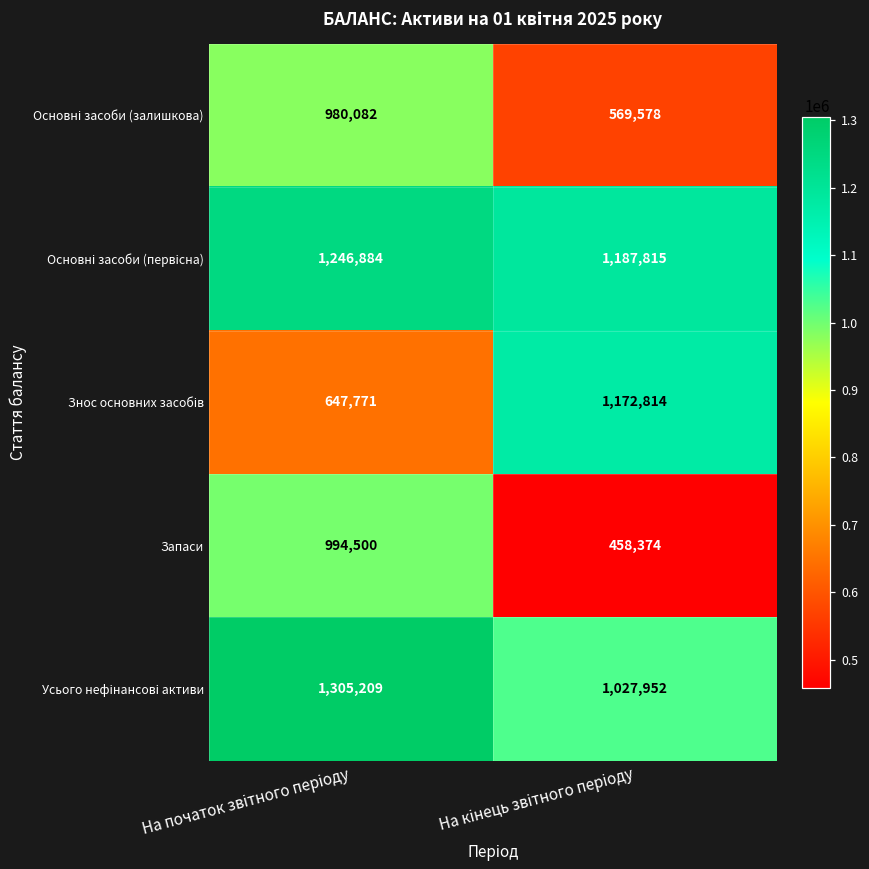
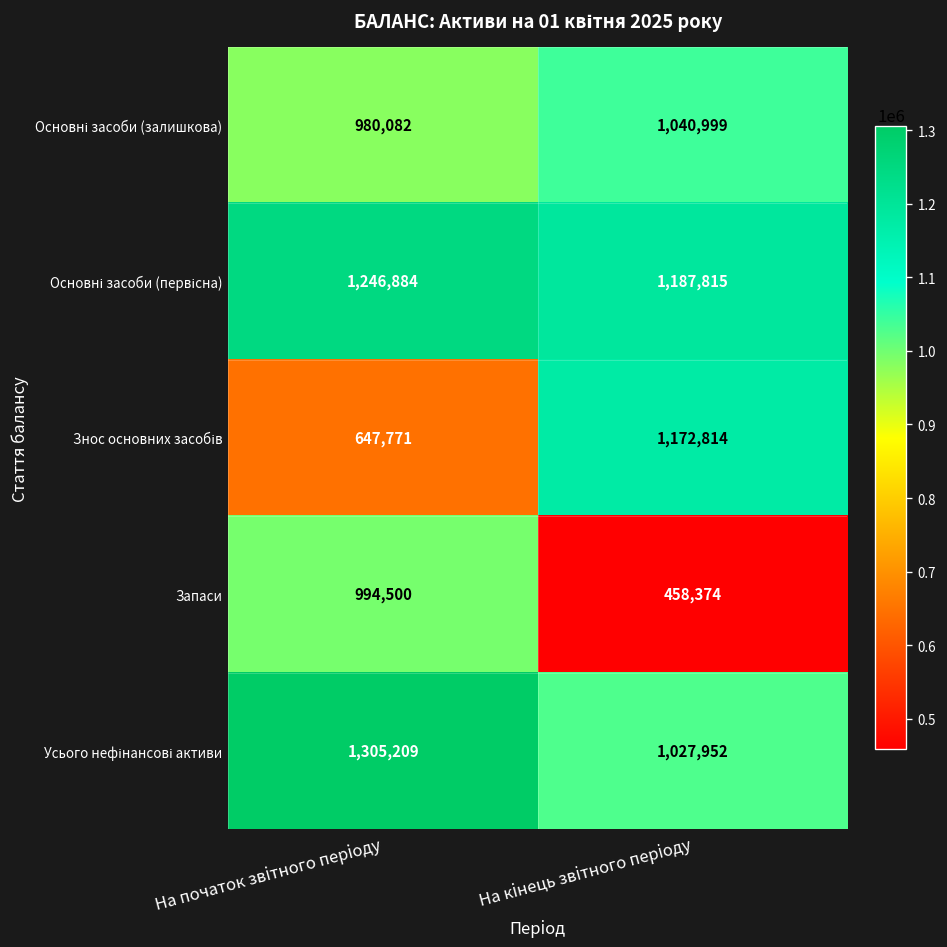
  {
    "Основні засоби (залишкова)": {
      "На початок звітного періоду": "980,082",
-     "На кінець звітного періоду": "569,578"
+     "На кінець звітного періоду": "1,040,999"
    },
    "Основні засоби (первісна)": {
      "На початок звітного періоду": "1,246,884",
      "На кінець звітного періоду": "1,187,815"
    },
    "Знос основних засобів": {
      "На початок звітного періоду": "647,771",
      "На кінець звітного періоду": "1,172,814"
    },
    "Запаси": {
      "На початок звітного періоду": "994,500",
      "На кінець звітного періоду": "458,374"
    },
    "Усього нефінансові активи": {
      "На початок звітного періоду": "1,305,209",
      "На кінець звітного періоду": "1,027,952"
    }
  }
